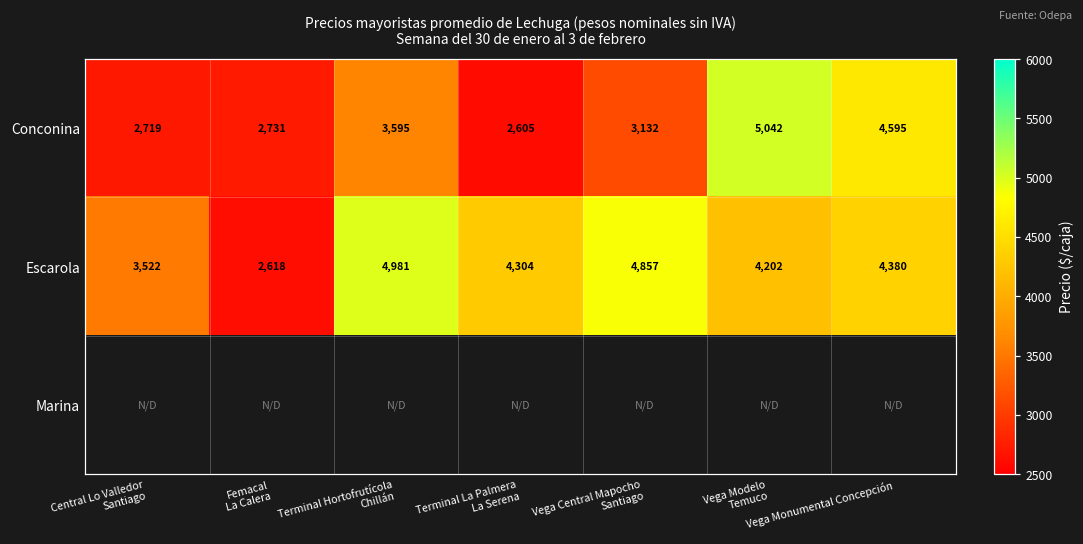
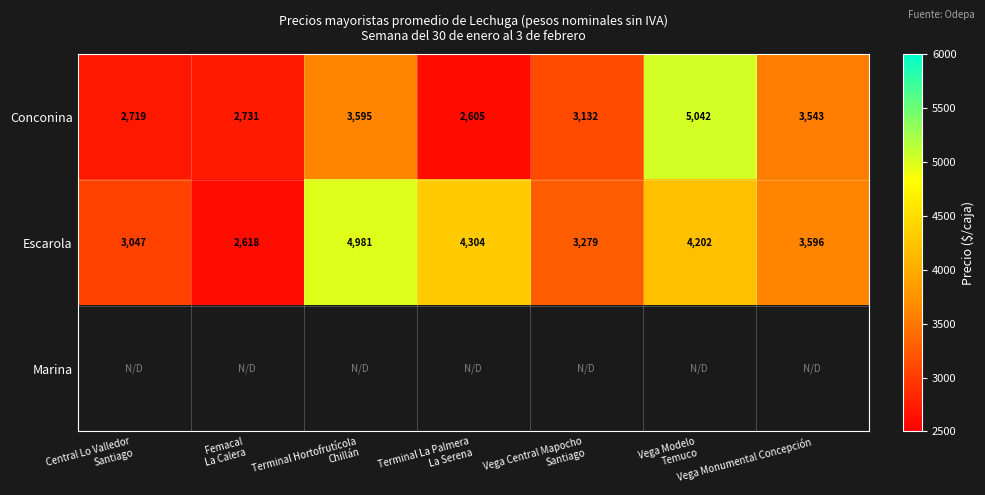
  {
    "Conconina": {
      "Central Lo Valledor Santiago": "2,719",
      "Femacal La Calera": "2,731",
      "Terminal Hortofrutícola Chillán": "3,595",
      "Terminal La Palmera La Serena": "2,605",
      "Vega Central Mapocho Santiago": "3,132",
      "Vega Modelo Temuco": "5,042",
-     "Vega Monumental Concepción": "4,595"
+     "Vega Monumental Concepción": "3,543"
    },
    "Escarola": {
-     "Central Lo Valledor Santiago": "3,522",
+     "Central Lo Valledor Santiago": "3,047",
      "Femacal La Calera": "2,618",
      "Terminal Hortofrutícola Chillán": "4,981",
      "Terminal La Palmera La Serena": "4,304",
-     "Vega Central Mapocho Santiago": "4,857",
+     "Vega Central Mapocho Santiago": "3,279",
      "Vega Modelo Temuco": "4,202",
-     "Vega Monumental Concepción": "4,380"
+     "Vega Monumental Concepción": "3,596"
    }
  }
